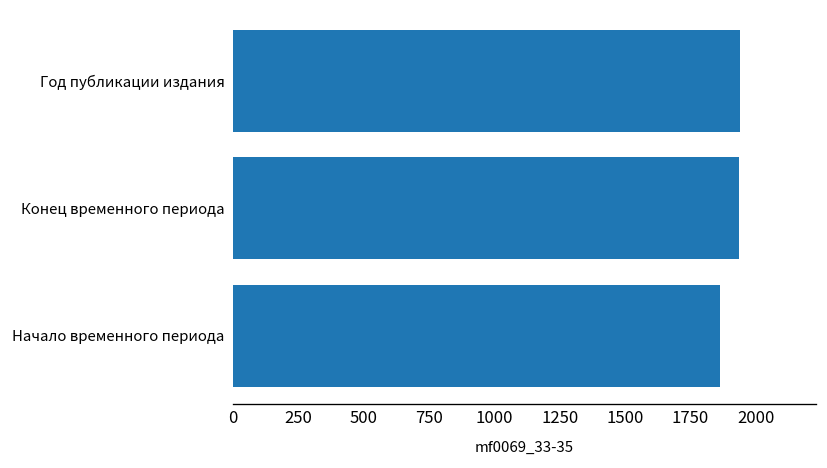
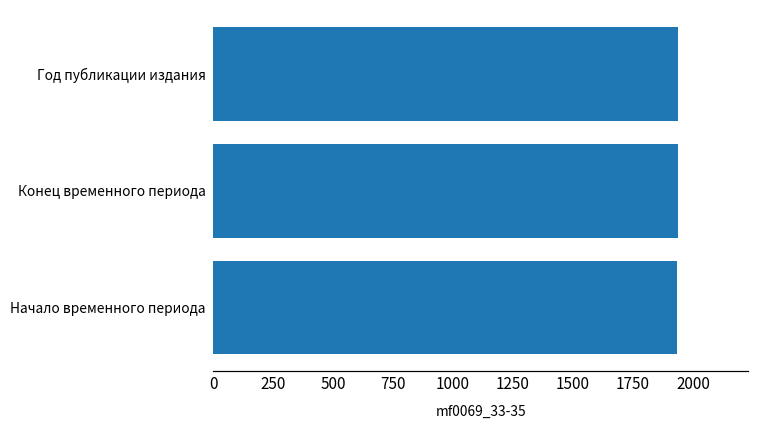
  {
    "Год публикации издания": 1940,
    "Конец временного периода": 1940,
-   "Начало временного периода": 1860
+   "Начало временного периода": 1930
  }
